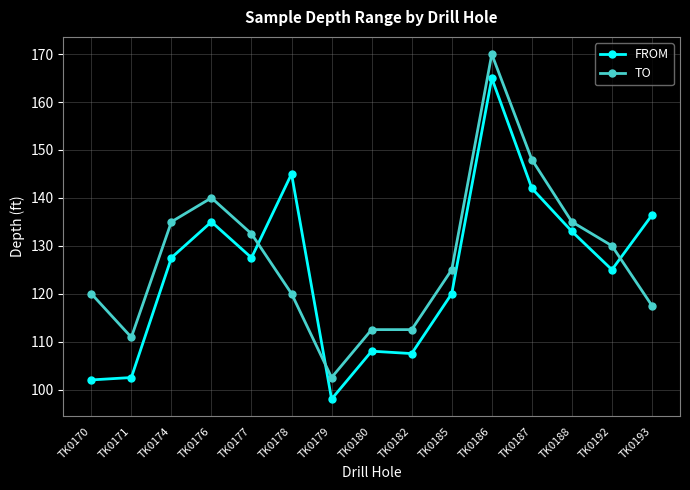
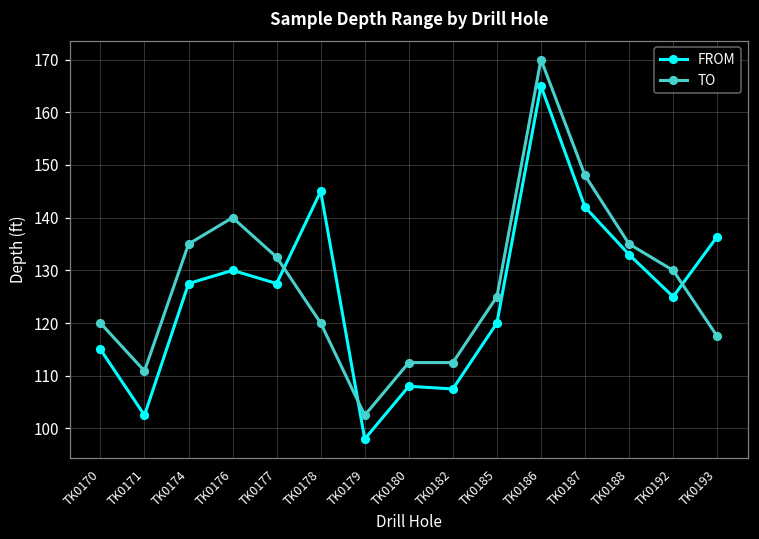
  {
    "FROM": {
-     "TK0170": 102,
+     "TK0170": 115,
      "TK0171": 103,
      "TK0174": 128,
-     "TK0176": 135,
+     "TK0176": 130,
      "TK0177": 128,
      "TK0178": 145,
      "TK0179": 98,
      "TK0180": 108,
      "TK0182": 108,
      "TK0185": 120,
      "TK0186": 165,
      "TK0187": 142,
      "TK0188": 133,
      "TK0192": 125,
      "TK0193": 136
    },
    "TO": {
      "TK0170": 120,
      "TK0171": 111,
      "TK0174": 135,
      "TK0176": 140,
      "TK0177": 133,
      "TK0178": 120,
      "TK0179": 103,
      "TK0180": 113,
      "TK0182": 113,
      "TK0185": 125,
      "TK0186": 170,
      "TK0187": 148,
      "TK0188": 135,
      "TK0192": 130,
      "TK0193": 118
    }
  }
